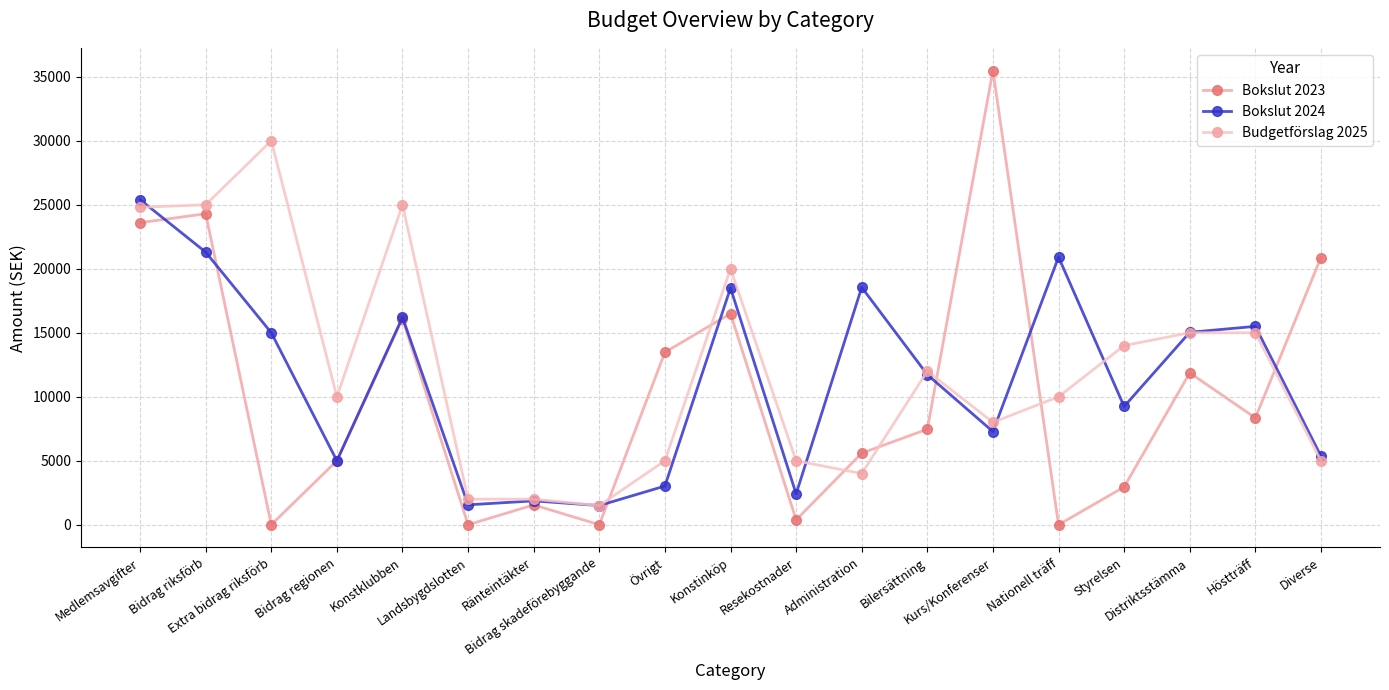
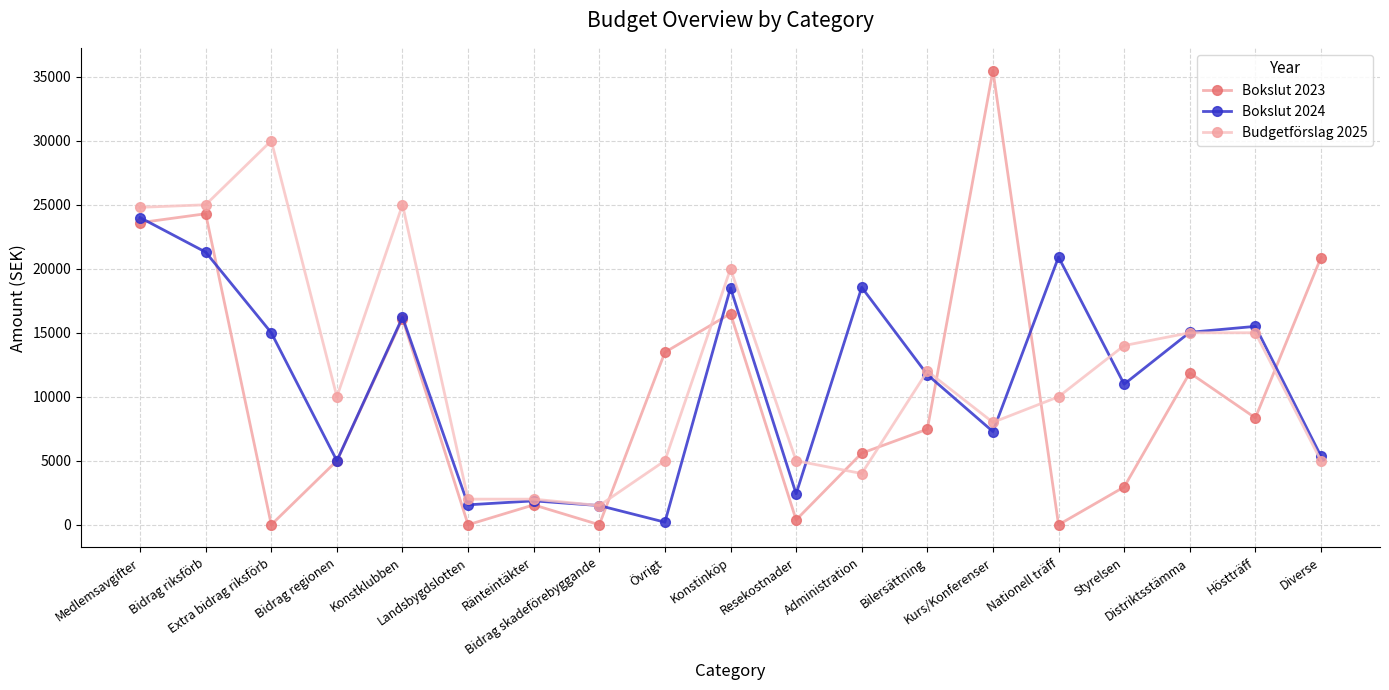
  {
    "Bokslut 2024": {
-     "Medlemsavgifter": 25400,
+     "Medlemsavgifter": 24000,
      "Bidrag riksförb": 21300,
      "Extra bidrag riksförb": 15000,
      "Landsbygdslotten": 1600,
-     "Övrigt": 3000,
+     "Övrigt": 200,
      "Konstinköp": 18500,
      "Resekostnader": 2400,
      "Administration": 18500,
      "Bilersättning": 11700,
      "Kurs/Konferenser": 7300,
      "Nationell träff": 20900,
-     "Styrelsen": 9200,
+     "Styrelsen": 11000,
      "Höstträff": 15500,
      "Diverse": 5400
    }
  }
